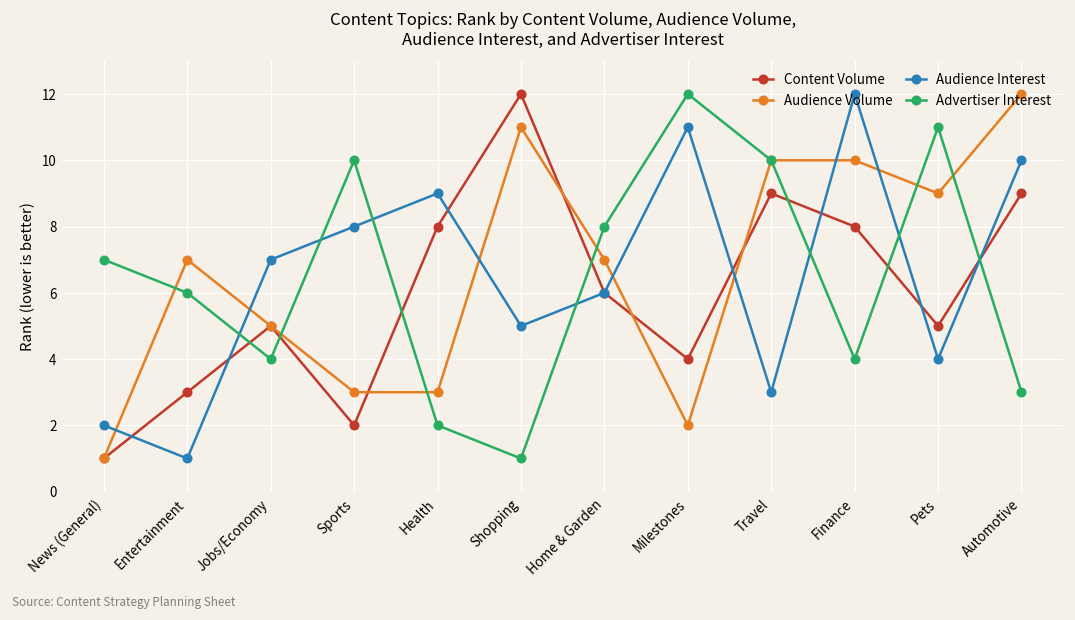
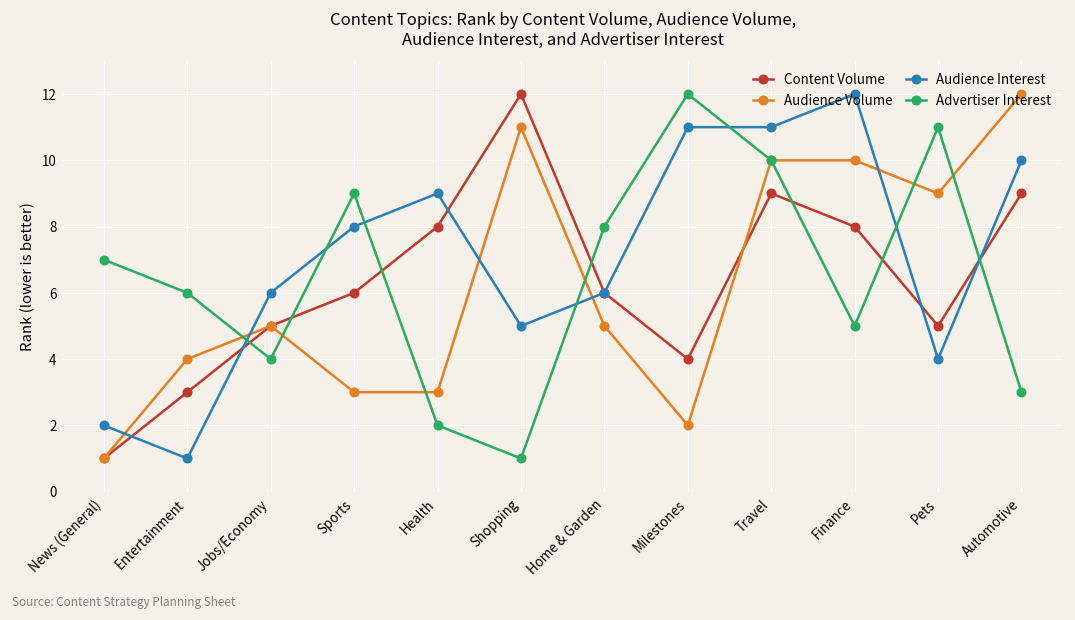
  {
    "Content Volume": {
      "Entertainment": 3,
-     "Sports": 2,
+     "Sports": 6,
      "Health": 8,
      "Shopping": 12,
      "Milestones": 4,
      "Travel": 9,
      "Finance": 8,
      "Pets": 5,
      "Automotive": 9
    },
    "Audience Volume": {
-     "Entertainment": 7,
+     "Entertainment": 4,
      "Sports": 3,
      "Health": 3,
      "Shopping": 11,
-     "Home & Garden": 7,
+     "Home & Garden": 5,
      "Milestones": 2,
      "Finance": 10,
      "Pets": 9,
      "Automotive": 12
    },
    "Audience Interest": {
      "News (General)": 2,
      "Entertainment": 1,
-     "Jobs/Economy": 7,
+     "Jobs/Economy": 6,
      "Sports": 8,
      "Health": 9,
      "Shopping": 5,
      "Milestones": 11,
-     "Travel": 3,
+     "Travel": 11,
      "Finance": 12,
      "Pets": 4,
      "Automotive": 10
    },
    "Advertiser Interest": {
      "News (General)": 7,
      "Entertainment": 6,
      "Jobs/Economy": 4,
-     "Sports": 10,
+     "Sports": 9,
      "Health": 2,
      "Shopping": 1,
      "Home & Garden": 8,
      "Milestones": 12,
-     "Finance": 4,
+     "Finance": 5,
      "Pets": 11,
      "Automotive": 3
    }
  }
